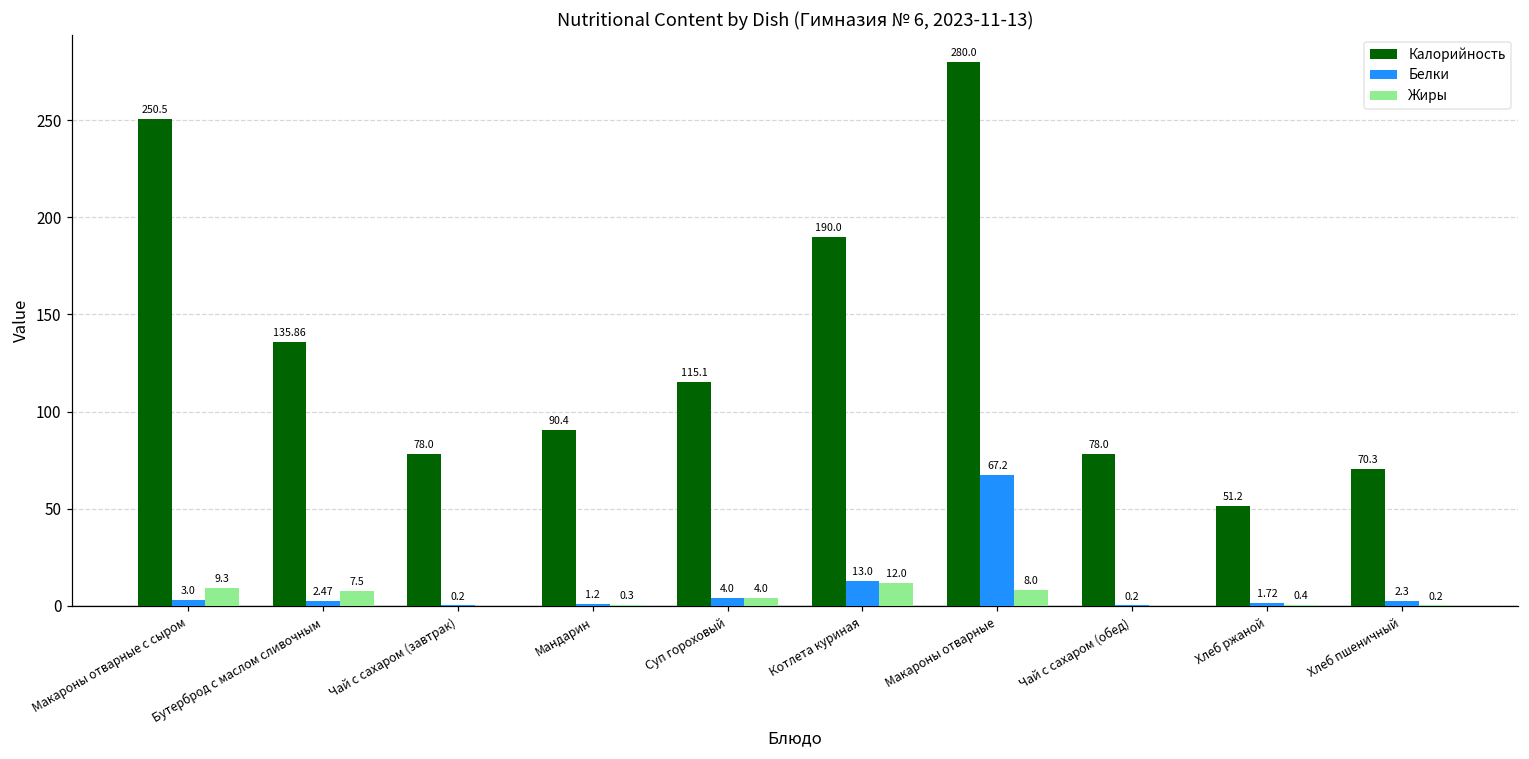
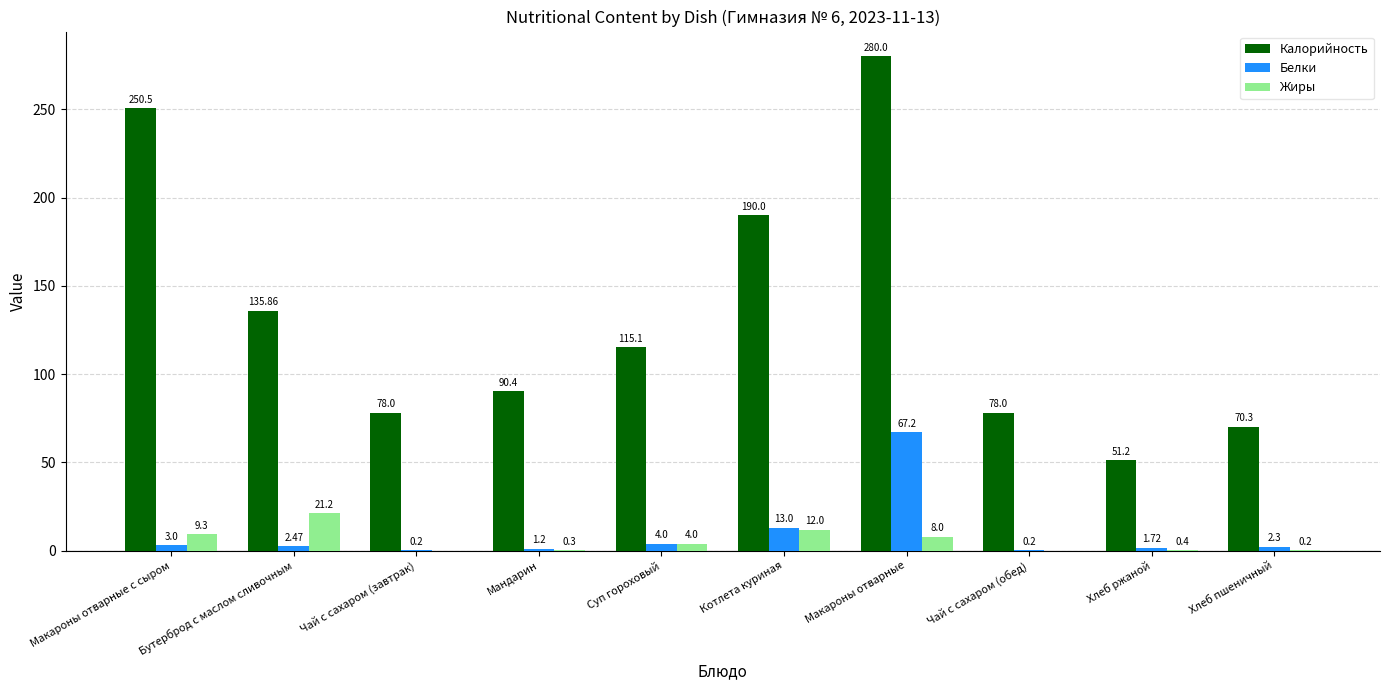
  {
    "Калорийность": {
      "Макароны отварные с сыром": 250.5,
      "Бутерброд с маслом сливочным": 135.86,
      "Чай с сахаром (завтрак)": 78.0,
      "Мандарин": 90.4,
      "Суп гороховый": 115.1,
      "Котлета куриная": 190.0,
      "Макароны отварные": 280.0,
      "Чай с сахаром (обед)": 78.0,
      "Хлеб ржаной": 51.2,
      "Хлеб пшеничный": 70.3
    },
    "Белки": {
      "Макароны отварные с сыром": 3.0,
      "Бутерброд с маслом сливочным": 2.47,
      "Чай с сахаром (завтрак)": 0.2,
      "Мандарин": 1.2,
      "Суп гороховый": 4.0,
      "Котлета куриная": 13.0,
      "Макароны отварные": 67.2,
      "Чай с сахаром (обед)": 0.2,
      "Хлеб ржаной": 1.72,
      "Хлеб пшеничный": 2.3
    },
    "Жиры": {
      "Макароны отварные с сыром": 9.3,
-     "Бутерброд с маслом сливочным": 7.5,
+     "Бутерброд с маслом сливочным": 21.2,
      "Мандарин": 0.3,
      "Суп гороховый": 4.0,
      "Котлета куриная": 12.0,
      "Макароны отварные": 8.0,
      "Хлеб ржаной": 0.4,
      "Хлеб пшеничный": 0.2
    }
  }
